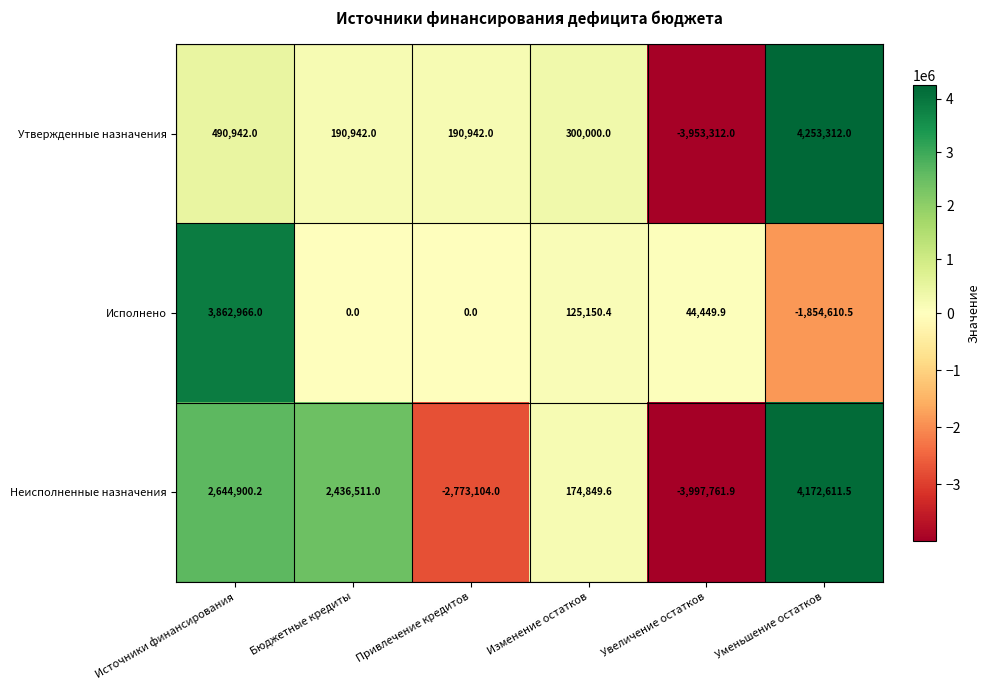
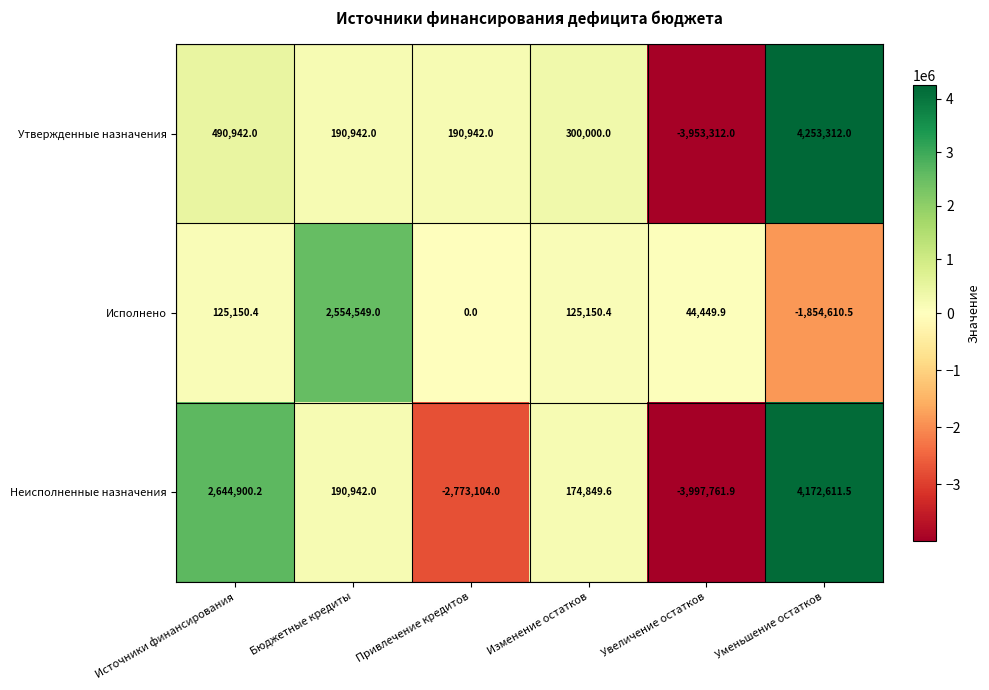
  {
    "Утвержденные назначения": {
      "Источники финансирования": "490,942.0",
      "Бюджетные кредиты": "190,942.0",
      "Привлечение кредитов": "190,942.0",
      "Изменение остатков": "300,000.0",
      "Увеличение остатков": "-3,953,312.0",
      "Уменьшение остатков": "4,253,312.0"
    },
    "Исполнено": {
-     "Источники финансирования": "3,862,966.0",
-     "Бюджетные кредиты": "0.0",
+     "Источники финансирования": "125,150.4",
+     "Бюджетные кредиты": "2,554,549.0",
      "Привлечение кредитов": "0.0",
      "Изменение остатков": "125,150.4",
      "Увеличение остатков": "44,449.9",
      "Уменьшение остатков": "-1,854,610.5"
    },
    "Неисполненные назначения": {
      "Источники финансирования": "2,644,900.2",
-     "Бюджетные кредиты": "2,436,511.0",
+     "Бюджетные кредиты": "190,942.0",
      "Привлечение кредитов": "-2,773,104.0",
      "Изменение остатков": "174,849.6",
      "Увеличение остатков": "-3,997,761.9",
      "Уменьшение остатков": "4,172,611.5"
    }
  }
